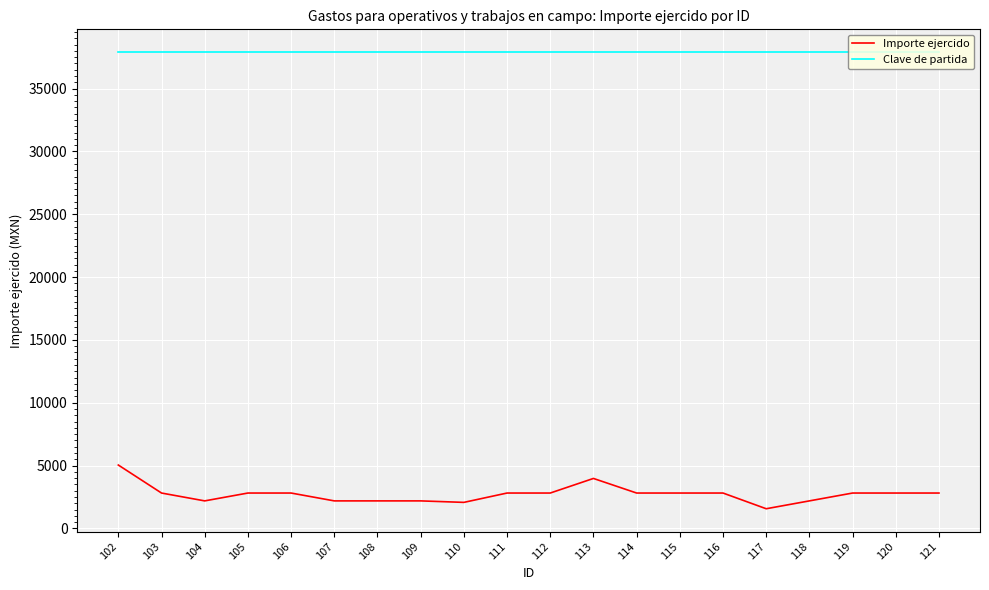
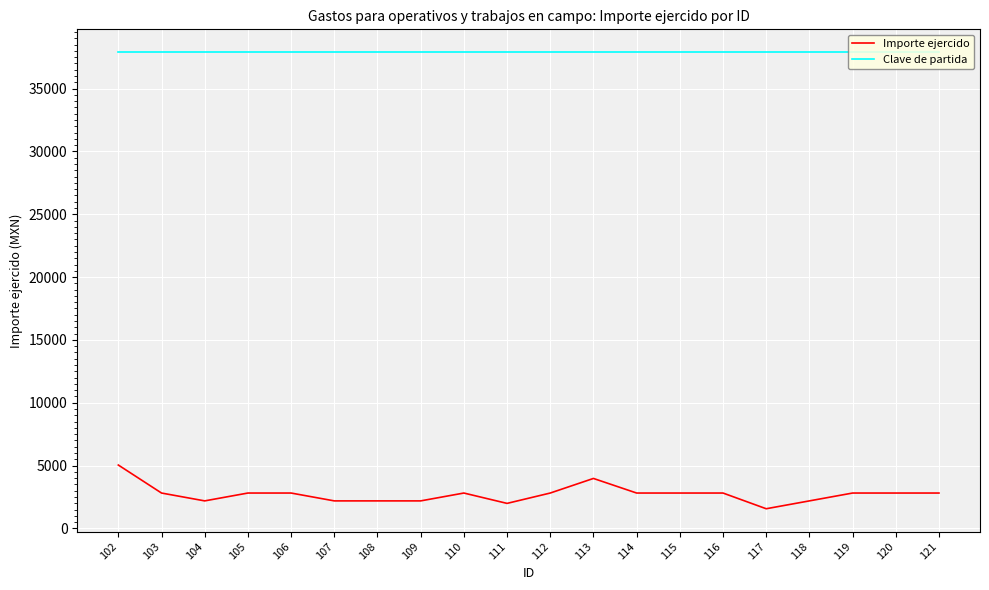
  {
    "Importe ejercido": {
      "102": 5000,
      "103": 2800,
      "104": 2200,
      "105": 2800,
      "106": 2800,
      "107": 2200,
      "108": 2200,
      "109": 2200,
-     "110": 2100,
-     "111": 2800,
+     "110": 2800,
+     "111": 2000,
      "112": 2800,
      "113": 4000,
      "114": 2800,
      "115": 2800,
      "116": 2800,
      "117": 1600,
      "118": 2200,
      "119": 2800,
      "120": 2800,
      "121": 2800
    },
    "Clave de partida": {
      "102": 37900,
      "103": 37900,
      "104": 37900,
      "105": 37900,
      "106": 37900,
      "107": 37900,
      "108": 37900,
      "109": 37900,
      "110": 37900,
      "111": 37900,
      "112": 37900,
      "113": 37900,
      "114": 37900,
      "115": 37900,
      "116": 37900,
      "117": 37900,
      "118": 37900
    }
  }
